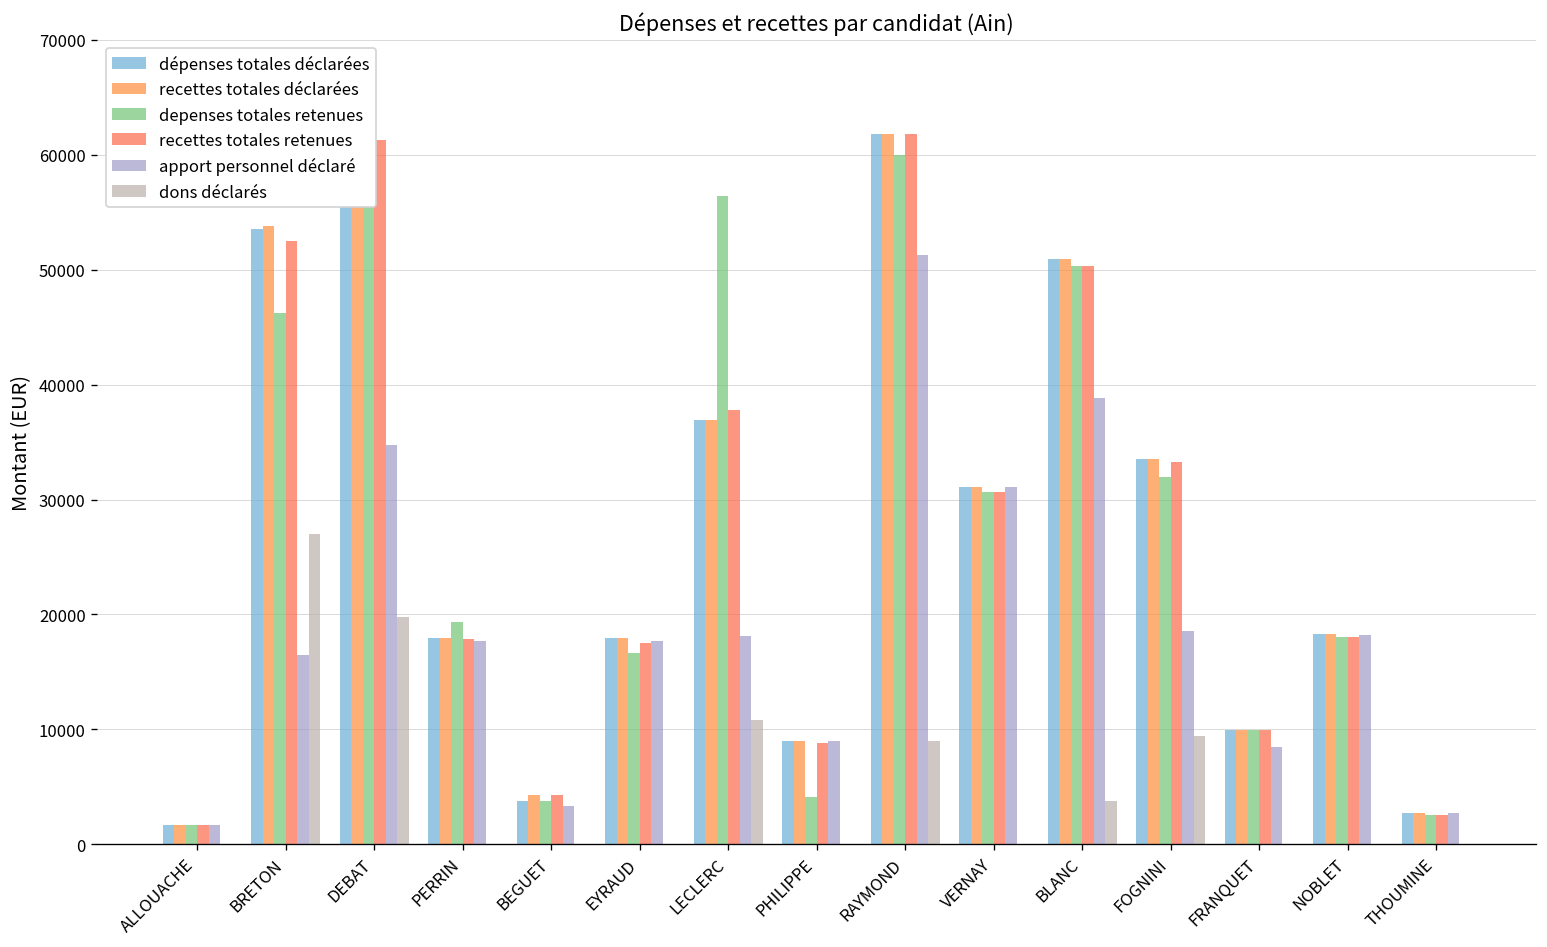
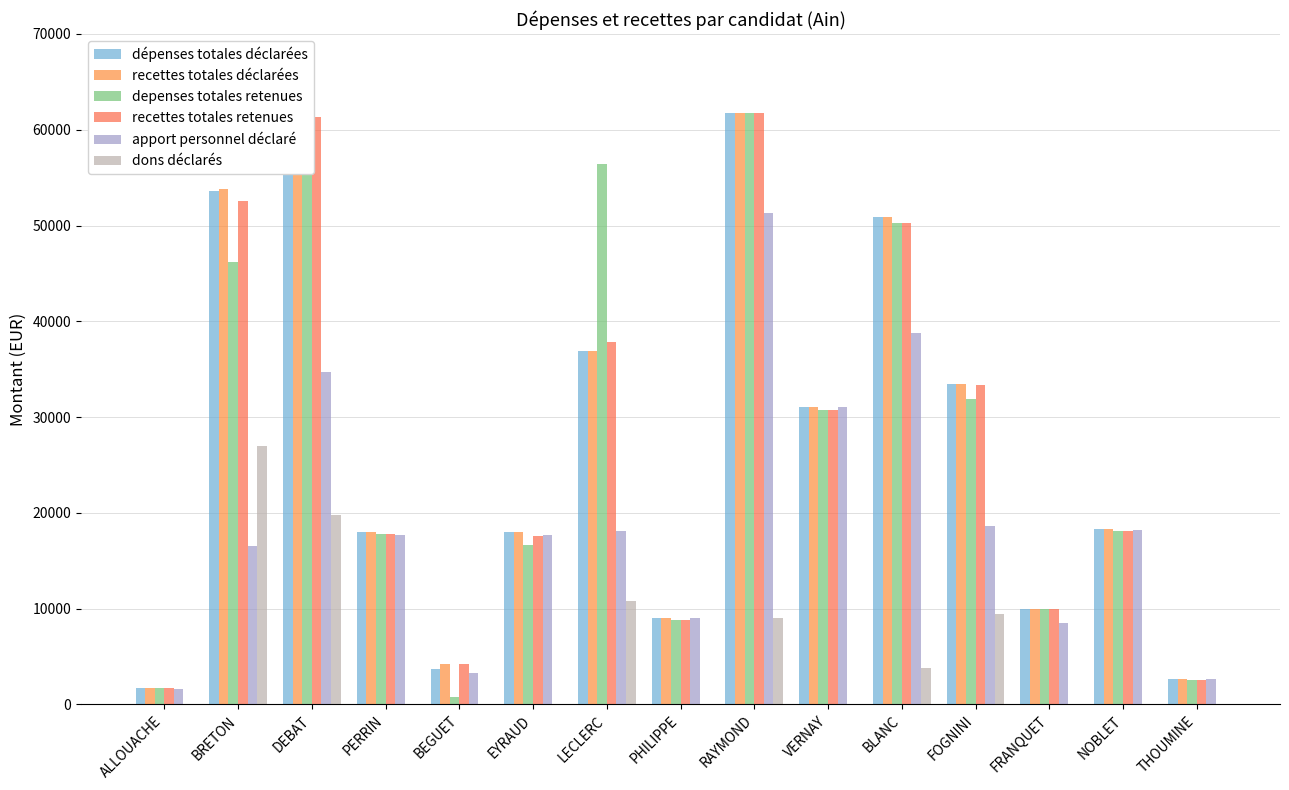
  {
    "depenses totales retenues": {
      "ALLOUACHE": 2000,
      "BRETON": 46000,
-     "PERRIN": 19000,
-     "BEGUET": 4000,
+     "PERRIN": 18000,
+     "BEGUET": 1000,
      "EYRAUD": 17000,
      "LECLERC": 56000,
-     "PHILIPPE": 4000,
-     "RAYMOND": 60000,
+     "PHILIPPE": 9000,
+     "RAYMOND": 62000,
      "VERNAY": 31000,
      "BLANC": 50000,
      "FOGNINI": 32000,
      "FRANQUET": 10000,
      "NOBLET": 18000,
      "THOUMINE": 3000
    }
  }
